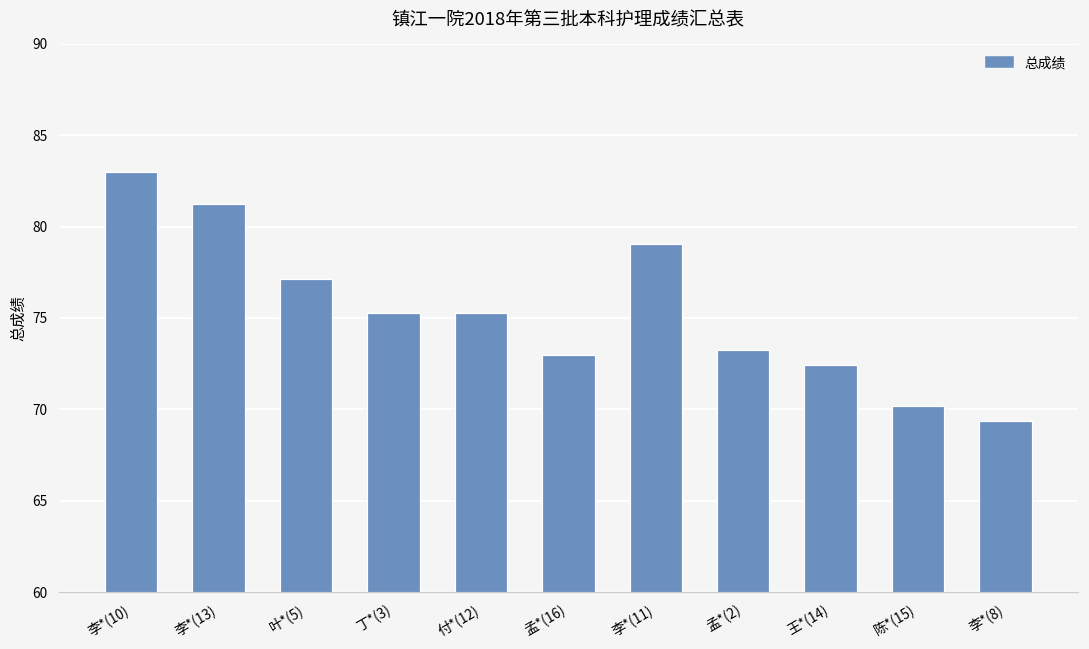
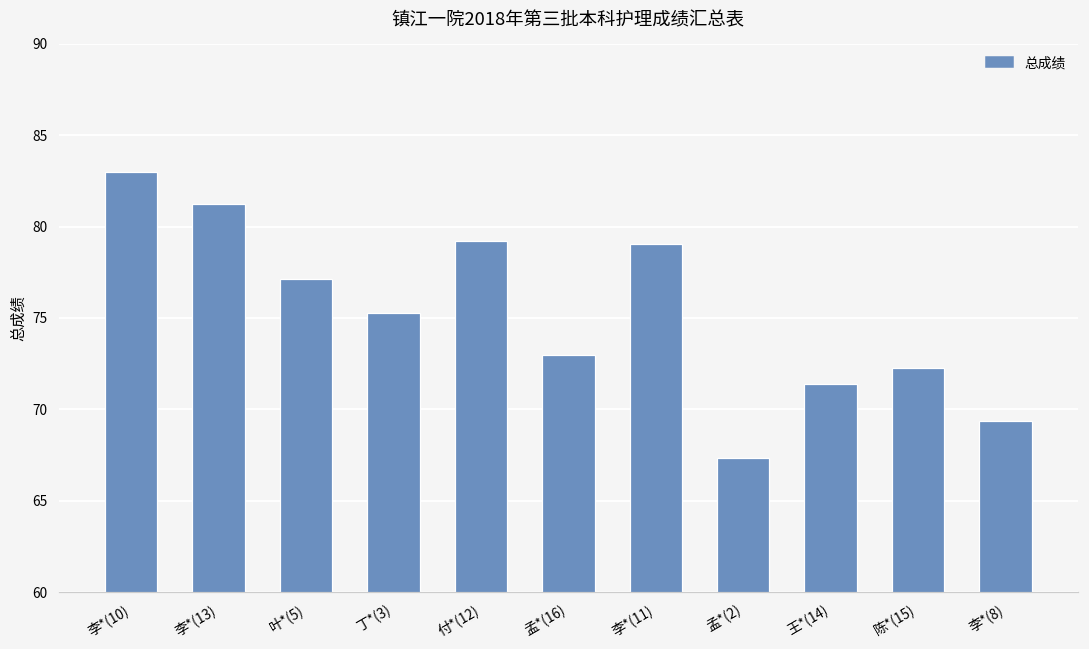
  {
    "李*(10)": 83.0,
    "李*(13)": 81.2,
    "叶*(5)": 77.2,
    "丁*(3)": 75.3,
-   "付*(12)": 75.3,
+   "付*(12)": 79.2,
    "孟*(16)": 73.0,
    "李*(11)": 79.0,
-   "孟*(2)": 73.3,
-   "王*(14)": 72.4,
-   "陈*(15)": 70.2,
+   "孟*(2)": 67.3,
+   "王*(14)": 71.4,
+   "陈*(15)": 72.3,
    "李*(8)": 69.4
  }
